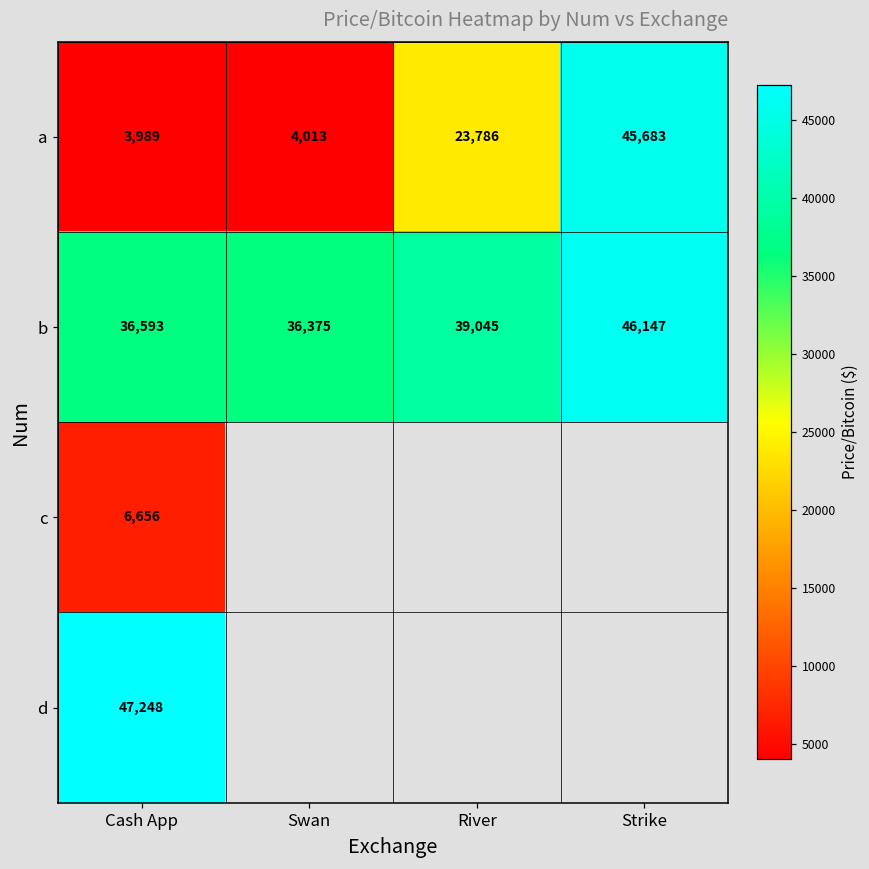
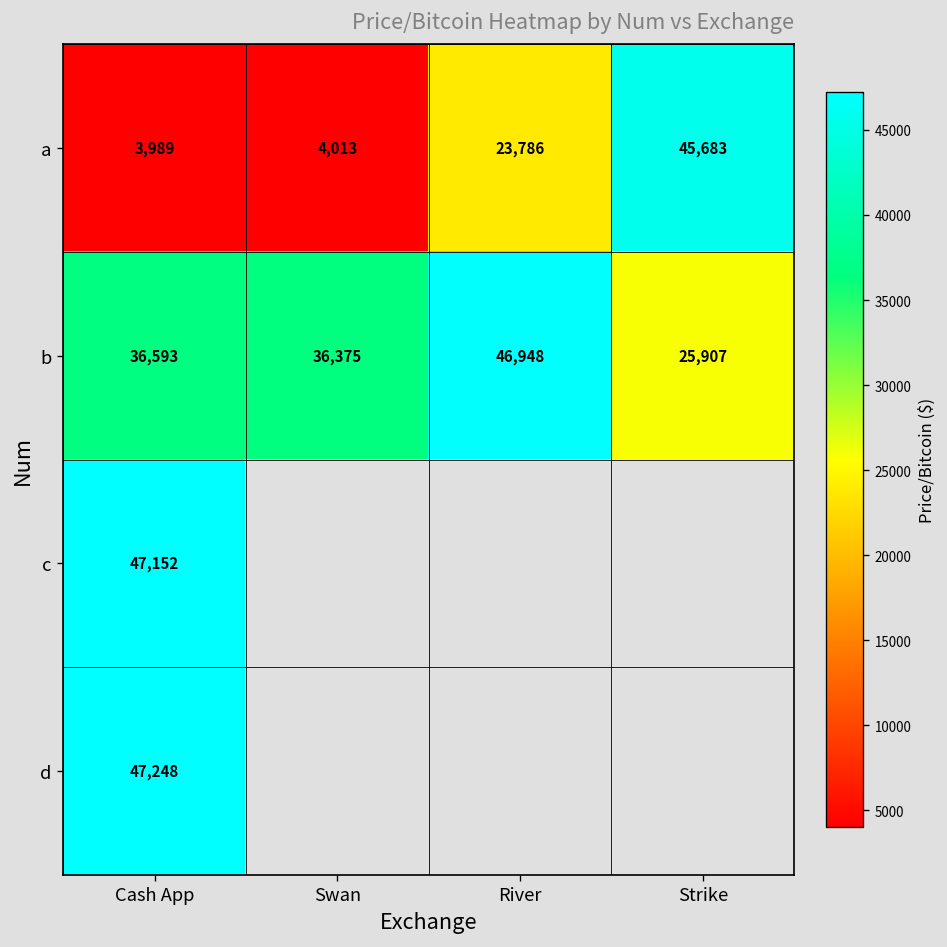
  {
    "a": {
      "Cash App": "3,989",
      "Swan": "4,013",
      "River": "23,786",
      "Strike": "45,683"
    },
    "b": {
      "Cash App": "36,593",
      "Swan": "36,375",
-     "River": "39,045",
-     "Strike": "46,147"
+     "River": "46,948",
+     "Strike": "25,907"
    },
    "c": {
-     "Cash App": "6,656"
+     "Cash App": "47,152"
    },
    "d": {
      "Cash App": "47,248"
    }
  }
